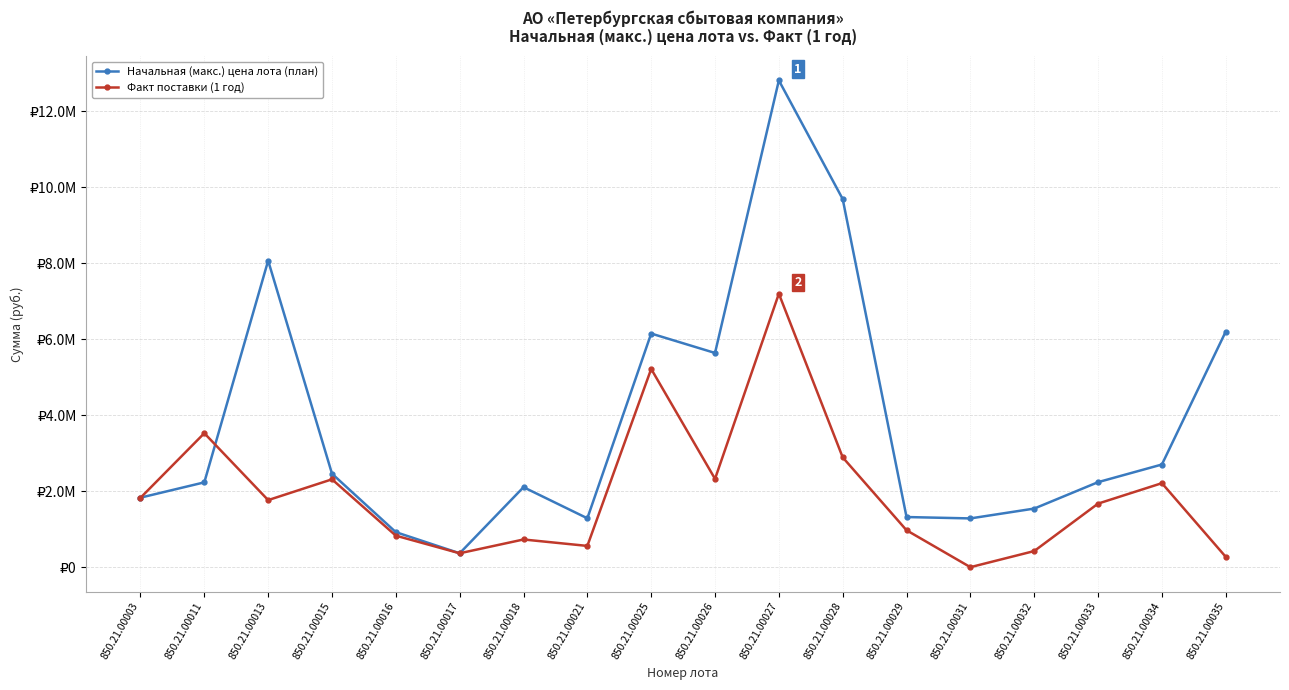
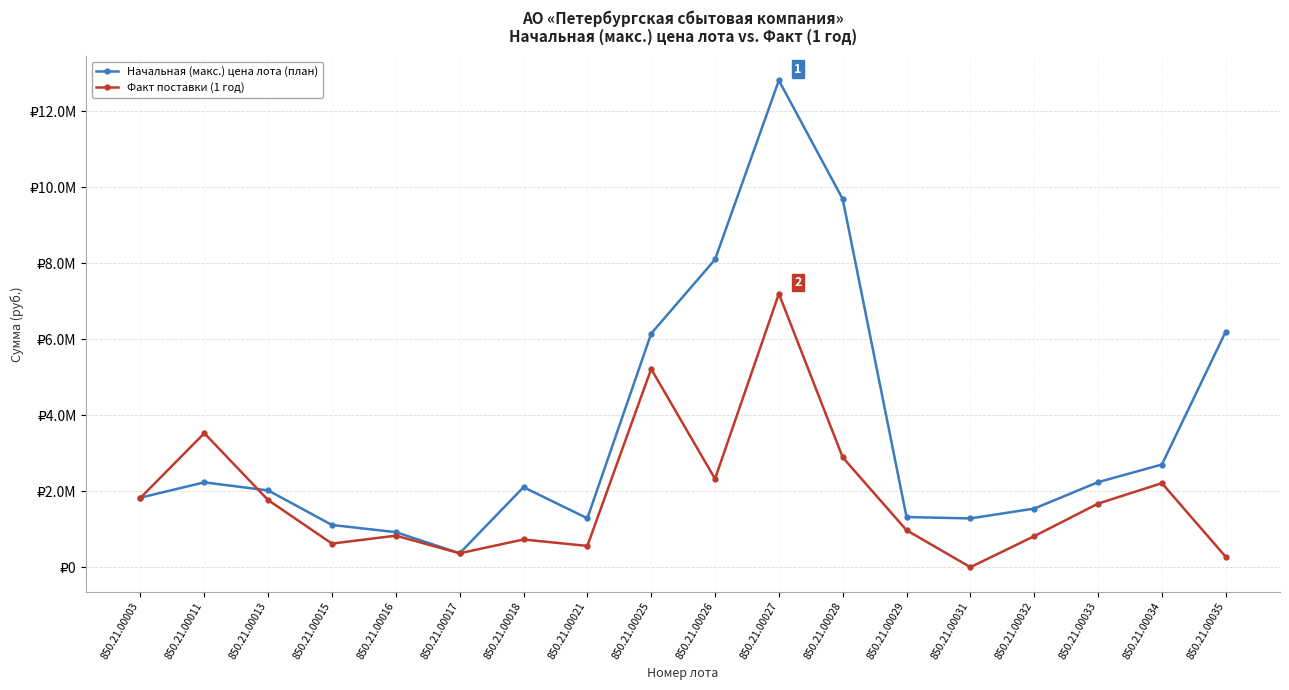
  {
    "Начальная (макс.) цена лота (план)": {
      "850.21.00011": "₽2200000",
-     "850.21.00013": "₽8100000",
-     "850.21.00015": "₽2500000",
+     "850.21.00013": "₽2000000",
+     "850.21.00015": "₽1100000",
      "850.21.00016": "₽900000",
      "850.21.00018": "₽2100000",
      "850.21.00021": "₽1300000",
      "850.21.00025": "₽6200000",
-     "850.21.00026": "₽5600000",
+     "850.21.00026": "₽8100000",
      "850.21.00028": "₽9700000",
      "850.21.00029": "₽1300000",
      "850.21.00031": "₽1300000",
      "850.21.00032": "₽1500000",
      "850.21.00033": "₽2200000",
      "850.21.00034": "₽2700000",
      "850.21.00035": "₽6200000"
    },
    "Факт поставки (1 год)": {
      "850.21.00011": "₽3500000",
      "850.21.00013": "₽1800000",
-     "850.21.00015": "₽2300000",
+     "850.21.00015": "₽600000",
      "850.21.00016": "₽800000",
      "850.21.00018": "₽700000",
      "850.21.00021": "₽600000",
      "850.21.00025": "₽5200000",
      "850.21.00026": "₽2300000",
      "850.21.00028": "₽2900000",
      "850.21.00029": "₽1000000",
      "850.21.00031": "₽0",
-     "850.21.00032": "₽400000",
+     "850.21.00032": "₽800000",
      "850.21.00033": "₽1700000",
      "850.21.00034": "₽2200000",
      "850.21.00035": "₽300000"
    }
  }
